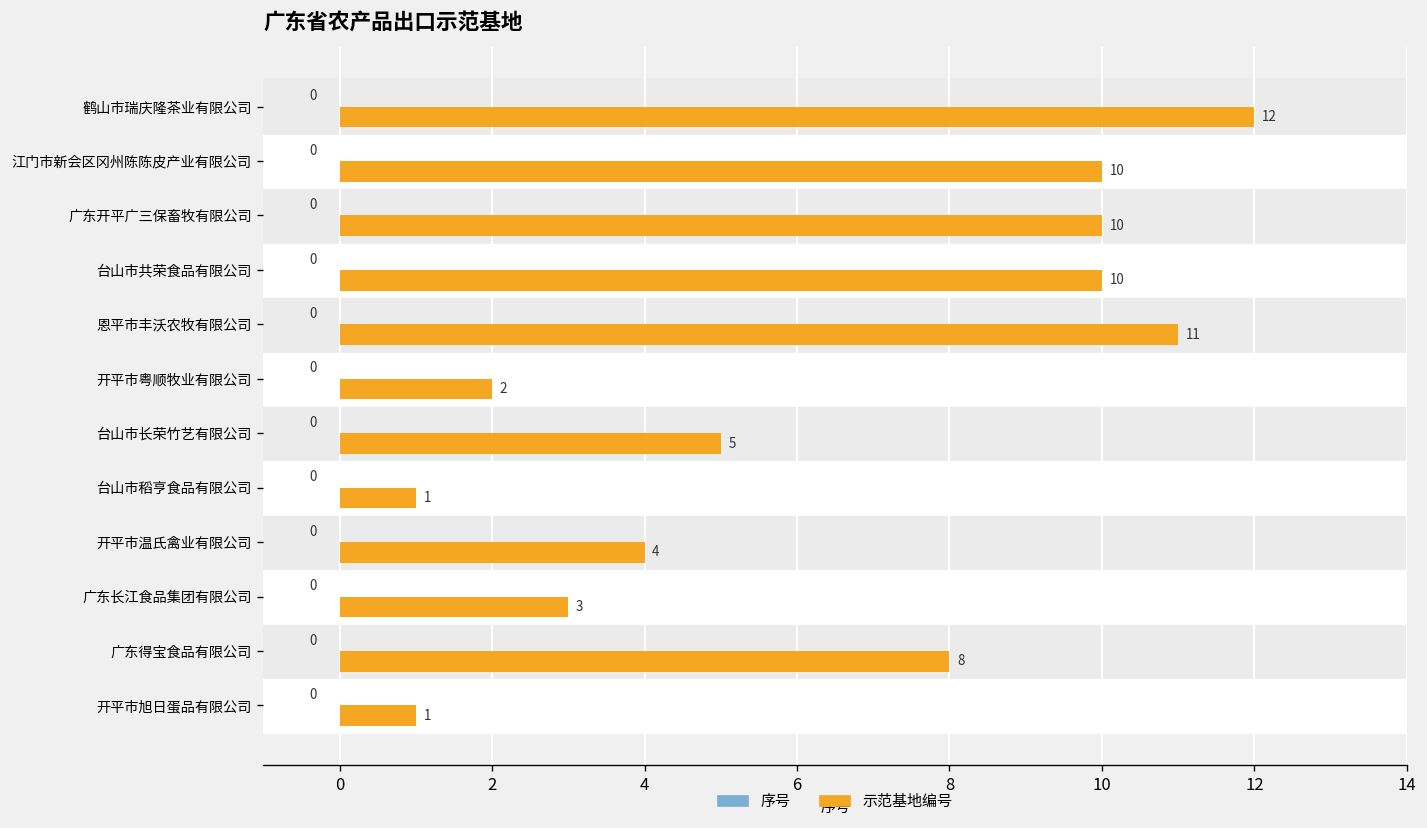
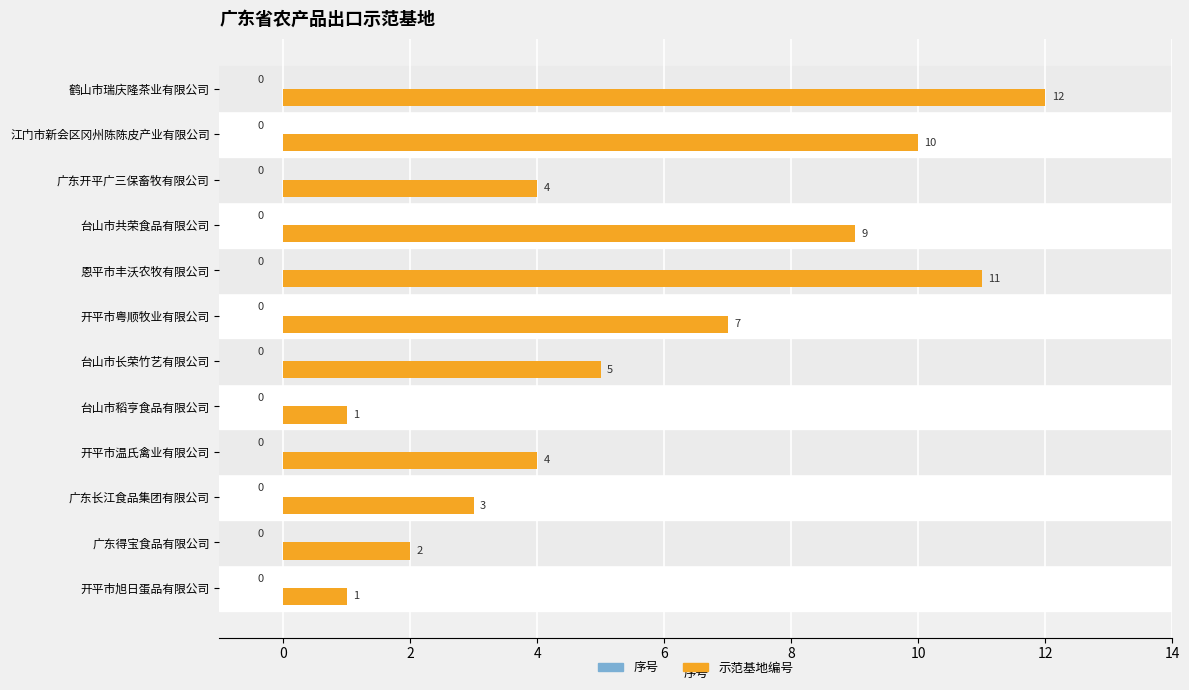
  {
    "序号": {
      "鹤山市瑞庆隆茶业有限公司": 0,
      "江门市新会区冈州陈陈皮产业有限公司": 0,
      "广东开平广三保畜牧有限公司": 0,
      "台山市共荣食品有限公司": 0,
      "恩平市丰沃农牧有限公司": 0,
      "开平市粤顺牧业有限公司": 0,
      "台山市长荣竹艺有限公司": 0,
      "台山市稻亨食品有限公司": 0,
      "开平市温氏禽业有限公司": 0,
      "广东长江食品集团有限公司": 0,
      "广东得宝食品有限公司": 0,
      "开平市旭日蛋品有限公司": 0
    },
    "示范基地编号": {
      "鹤山市瑞庆隆茶业有限公司": 12,
      "江门市新会区冈州陈陈皮产业有限公司": 10,
-     "广东开平广三保畜牧有限公司": 10,
-     "台山市共荣食品有限公司": 10,
+     "广东开平广三保畜牧有限公司": 4,
+     "台山市共荣食品有限公司": 9,
      "恩平市丰沃农牧有限公司": 11,
-     "开平市粤顺牧业有限公司": 2,
+     "开平市粤顺牧业有限公司": 7,
      "台山市长荣竹艺有限公司": 5,
      "台山市稻亨食品有限公司": 1,
      "开平市温氏禽业有限公司": 4,
      "广东长江食品集团有限公司": 3,
-     "广东得宝食品有限公司": 8,
+     "广东得宝食品有限公司": 2,
      "开平市旭日蛋品有限公司": 1
    }
  }
